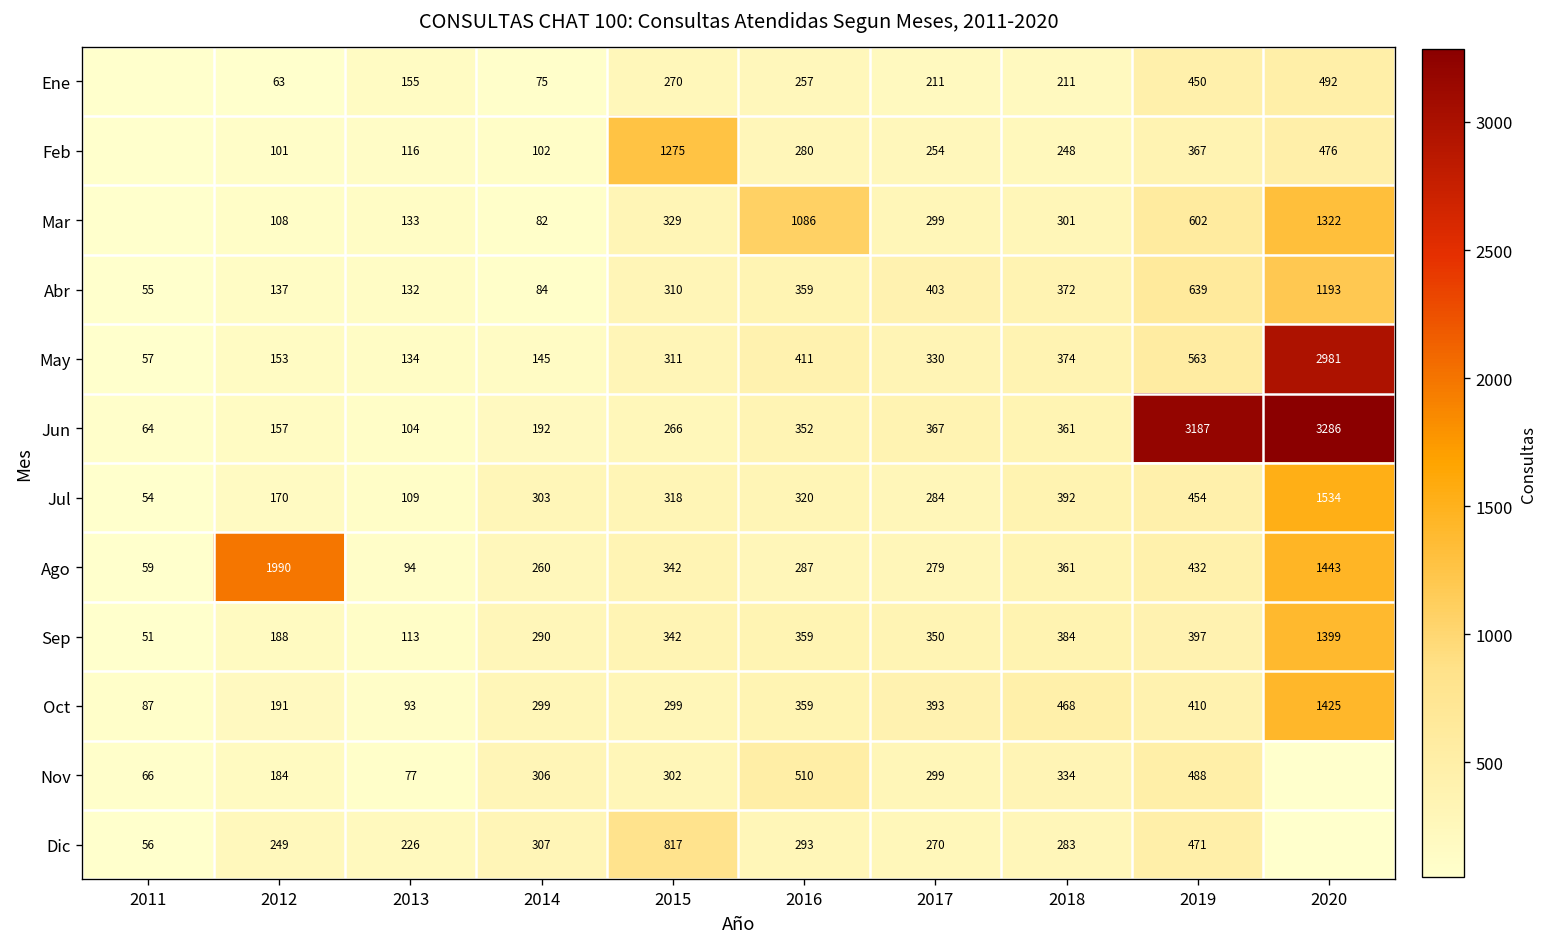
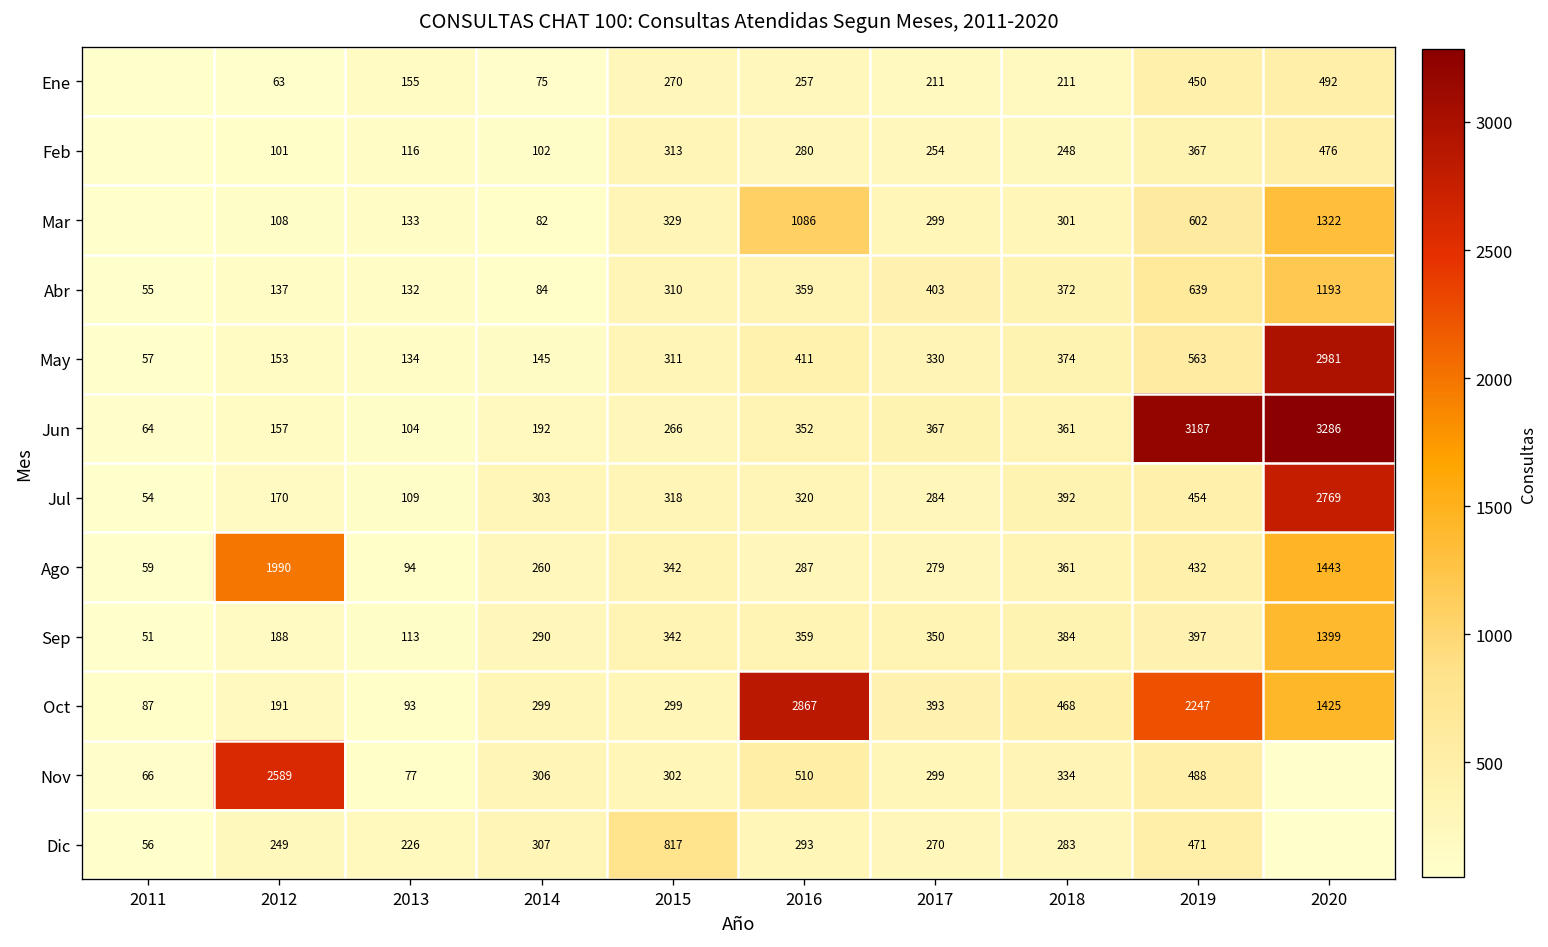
  {
    "Ene": {
      "2012": 63,
      "2013": 155,
      "2014": 75,
      "2015": 270,
      "2016": 257,
      "2017": 211,
      "2018": 211,
      "2019": 450,
      "2020": 492
    },
    "Feb": {
      "2012": 101,
      "2013": 116,
      "2014": 102,
-     "2015": 1275,
+     "2015": 313,
      "2016": 280,
      "2017": 254,
      "2018": 248,
      "2019": 367,
      "2020": 476
    },
    "Mar": {
      "2012": 108,
      "2013": 133,
      "2014": 82,
      "2015": 329,
      "2016": 1086,
      "2017": 299,
      "2018": 301,
      "2019": 602,
      "2020": 1322
    },
    "Abr": {
      "2011": 55,
      "2012": 137,
      "2013": 132,
      "2014": 84,
      "2015": 310,
      "2016": 359,
      "2017": 403,
      "2018": 372,
      "2019": 639,
      "2020": 1193
    },
    "May": {
      "2011": 57,
      "2012": 153,
      "2013": 134,
      "2014": 145,
      "2015": 311,
      "2016": 411,
      "2017": 330,
      "2018": 374,
      "2019": 563,
      "2020": 2981
    },
    "Jun": {
      "2011": 64,
      "2012": 157,
      "2013": 104,
      "2014": 192,
      "2015": 266,
      "2016": 352,
      "2017": 367,
      "2018": 361,
      "2019": 3187,
      "2020": 3286
    },
    "Jul": {
      "2011": 54,
      "2012": 170,
      "2013": 109,
      "2014": 303,
      "2015": 318,
      "2016": 320,
      "2017": 284,
      "2018": 392,
      "2019": 454,
-     "2020": 1534
+     "2020": 2769
    },
    "Ago": {
      "2011": 59,
      "2012": 1990,
      "2013": 94,
      "2014": 260,
      "2015": 342,
      "2016": 287,
      "2017": 279,
      "2018": 361,
      "2019": 432,
      "2020": 1443
    },
    "Sep": {
      "2011": 51,
      "2012": 188,
      "2013": 113,
      "2014": 290,
      "2015": 342,
      "2016": 359,
      "2017": 350,
      "2018": 384,
      "2019": 397,
      "2020": 1399
    },
    "Oct": {
      "2011": 87,
      "2012": 191,
      "2013": 93,
      "2014": 299,
      "2015": 299,
-     "2016": 359,
+     "2016": 2867,
      "2017": 393,
      "2018": 468,
-     "2019": 410,
+     "2019": 2247,
      "2020": 1425
    },
    "Nov": {
      "2011": 66,
-     "2012": 184,
+     "2012": 2589,
      "2013": 77,
      "2014": 306,
      "2015": 302,
      "2016": 510,
      "2017": 299,
      "2018": 334,
      "2019": 488
    },
    "Dic": {
      "2011": 56,
      "2012": 249,
      "2013": 226,
      "2014": 307,
      "2015": 817,
      "2016": 293,
      "2017": 270,
      "2018": 283,
      "2019": 471
    }
  }
